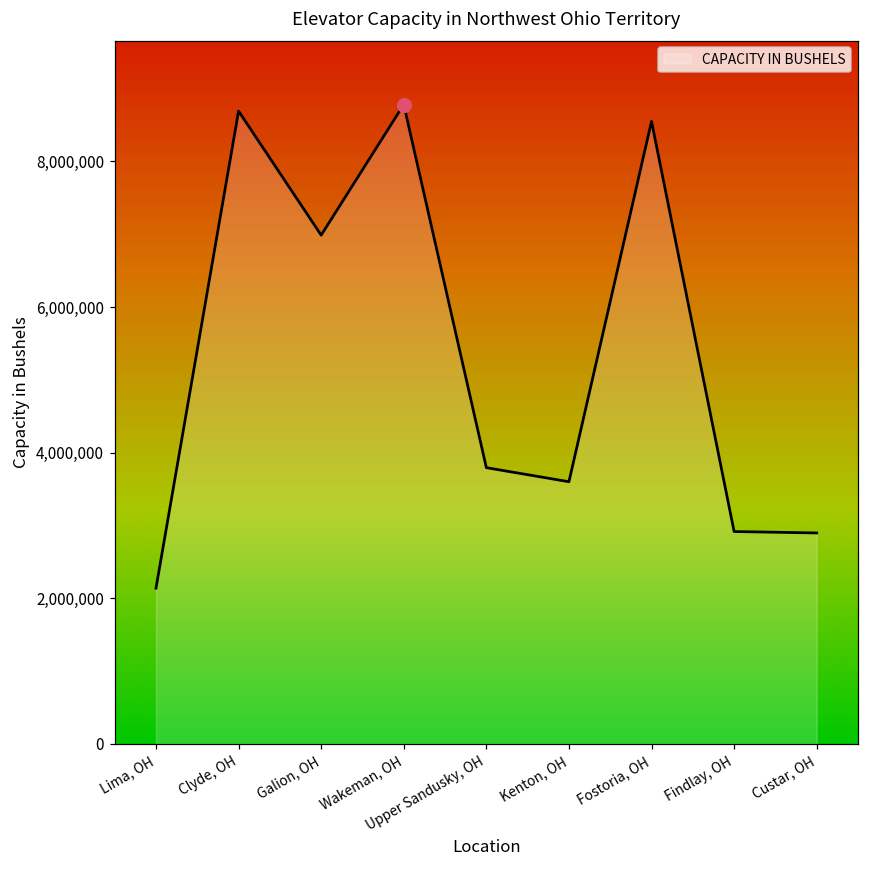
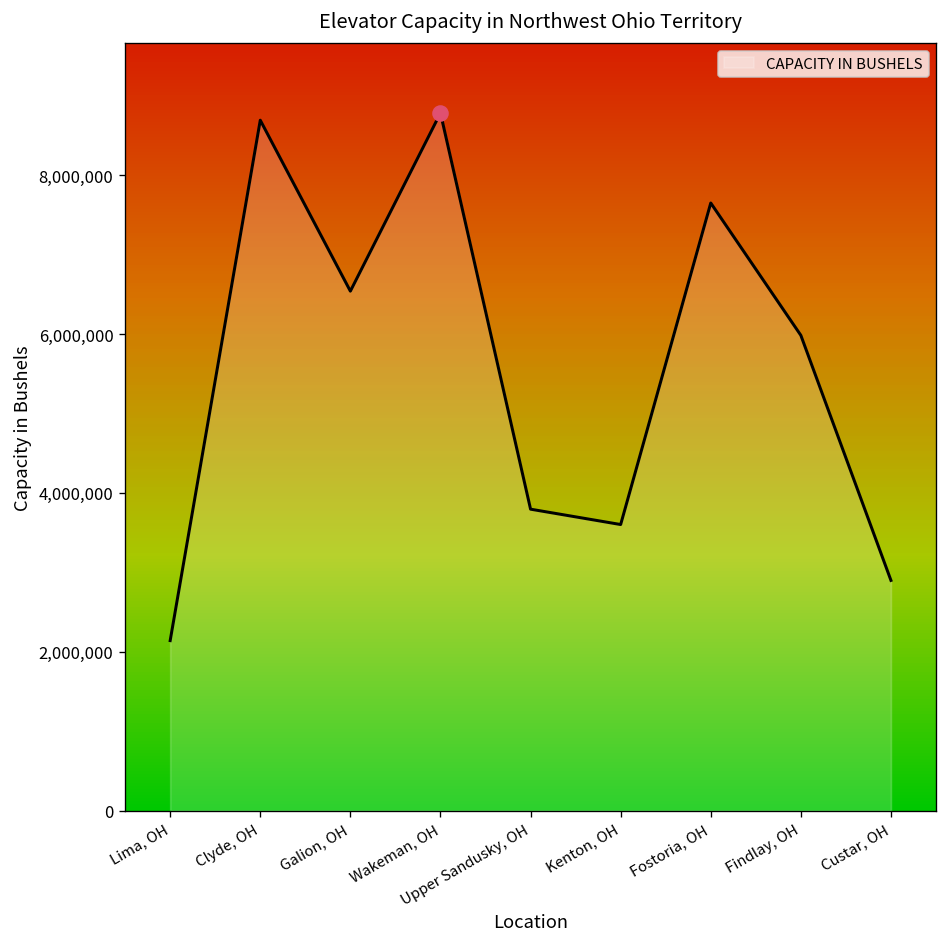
  {
    "CAPACITY IN BUSHELS": {
      "Lima, OH": "2,100,000",
      "Clyde, OH": "8,700,000",
-     "Galion, OH": "7,000,000",
+     "Galion, OH": "6,500,000",
      "Upper Sandusky, OH": "3,800,000",
      "Kenton, OH": "3,600,000",
-     "Fostoria, OH": "8,600,000",
-     "Findlay, OH": "2,900,000",
+     "Fostoria, OH": "7,600,000",
+     "Findlay, OH": "6,000,000",
      "Custar, OH": "2,900,000"
    }
  }
